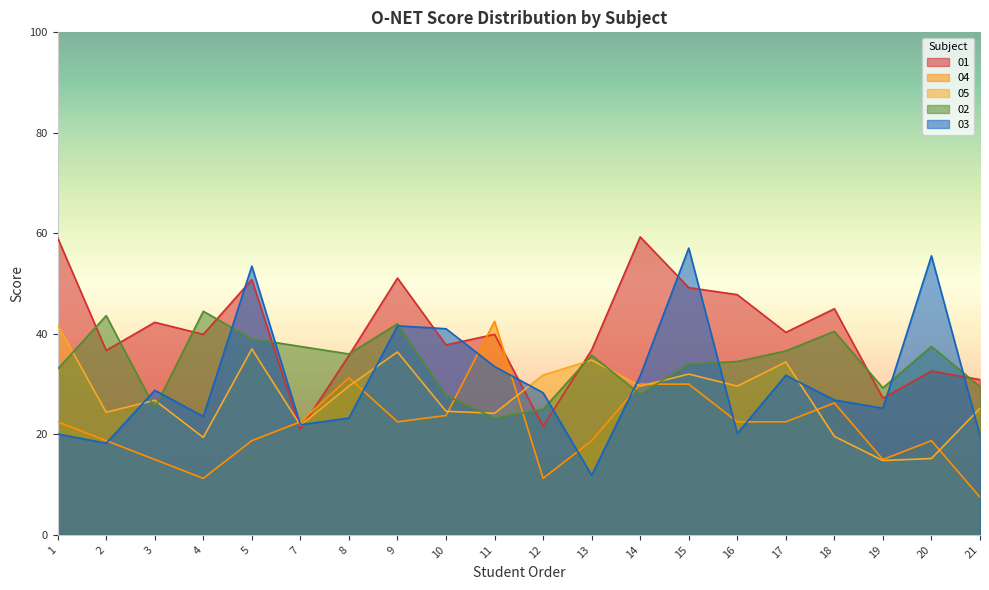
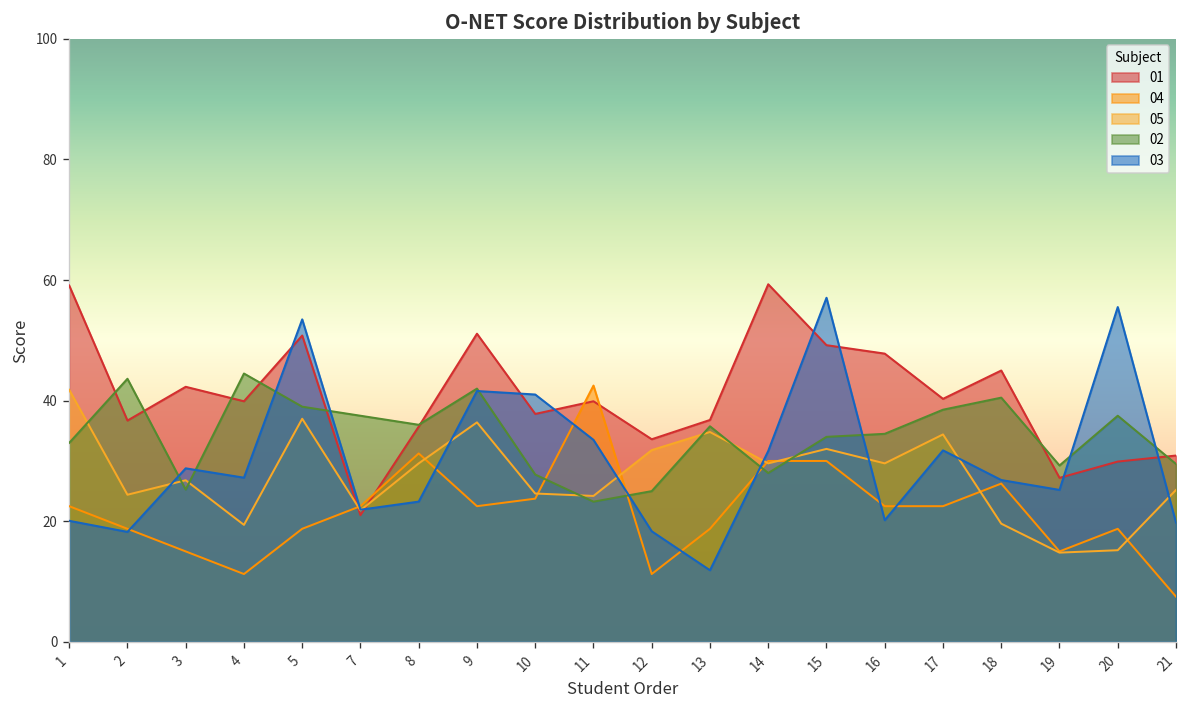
  {
    "01": {
      "1": 59,
      "2": 37,
      "3": 42,
      "4": 40,
      "5": 51,
      "7": 21,
      "9": 51,
      "10": 38,
      "11": 40,
-     "12": 22,
+     "12": 34,
      "13": 37,
      "14": 59,
      "15": 49,
      "16": 48,
      "17": 40,
      "18": 45,
      "19": 27,
-     "20": 33,
+     "20": 30,
      "21": 31
    },
    "02": {
      "1": 33,
      "2": 44,
      "3": 25,
      "4": 45,
      "5": 39,
      "7": 38,
      "10": 28,
      "11": 23,
      "12": 25,
      "13": 36,
      "14": 28,
      "15": 34,
      "16": 35,
-     "17": 37,
+     "17": 39,
      "18": 41,
      "19": 29,
      "20": 38,
      "21": 30
    },
    "03": {
      "1": 20,
      "3": 29,
-     "4": 24,
+     "4": 27,
      "5": 53,
      "8": 23,
      "10": 41,
      "11": 34,
-     "12": 28,
+     "12": 18,
      "13": 12,
      "14": 32,
      "15": 57,
      "16": 20,
      "17": 32,
      "18": 27,
      "19": 25,
      "20": 56,
      "21": 20
    }
  }
